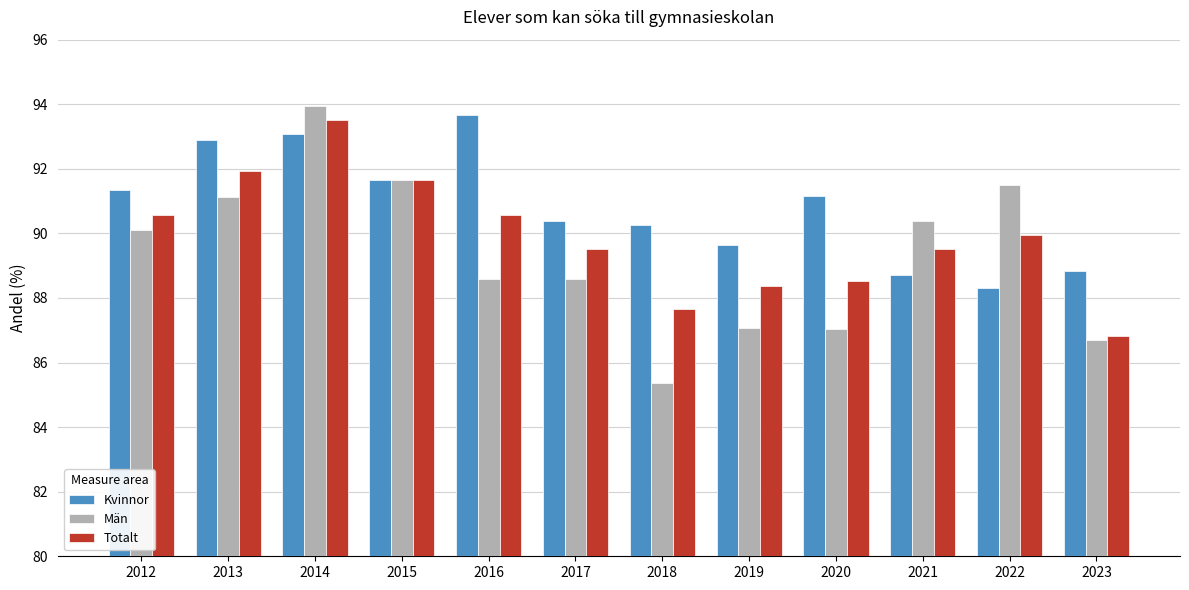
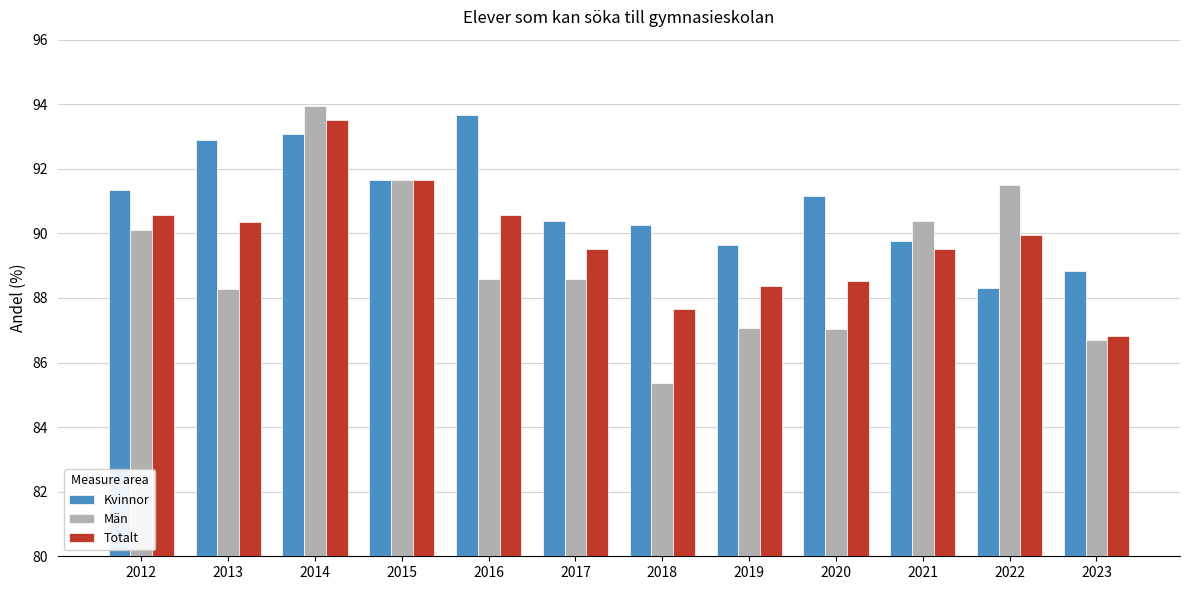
  {
    "Kvinnor": {
      "2012": 91.4,
      "2013": 92.9,
      "2014": 93.1,
      "2015": 91.6,
      "2016": 93.7,
      "2017": 90.4,
      "2018": 90.3,
      "2019": 89.6,
      "2020": 91.2,
-     "2021": 88.7,
+     "2021": 89.8,
      "2022": 88.3,
      "2023": 88.8
    },
    "Män": {
      "2012": 90.1,
-     "2013": 91.1,
+     "2013": 88.3,
      "2014": 93.9,
      "2015": 91.7,
      "2016": 88.6,
      "2017": 88.6,
      "2018": 85.4,
      "2019": 87.1,
      "2020": 87.0,
      "2021": 90.4,
      "2022": 91.5,
      "2023": 86.7
    },
    "Totalt": {
      "2012": 90.6,
-     "2013": 91.9,
+     "2013": 90.4,
      "2014": 93.5,
      "2015": 91.7,
      "2016": 90.6,
      "2017": 89.5,
      "2018": 87.7,
      "2019": 88.4,
      "2020": 88.5,
      "2021": 89.5,
      "2022": 89.9,
      "2023": 86.8
    }
  }
